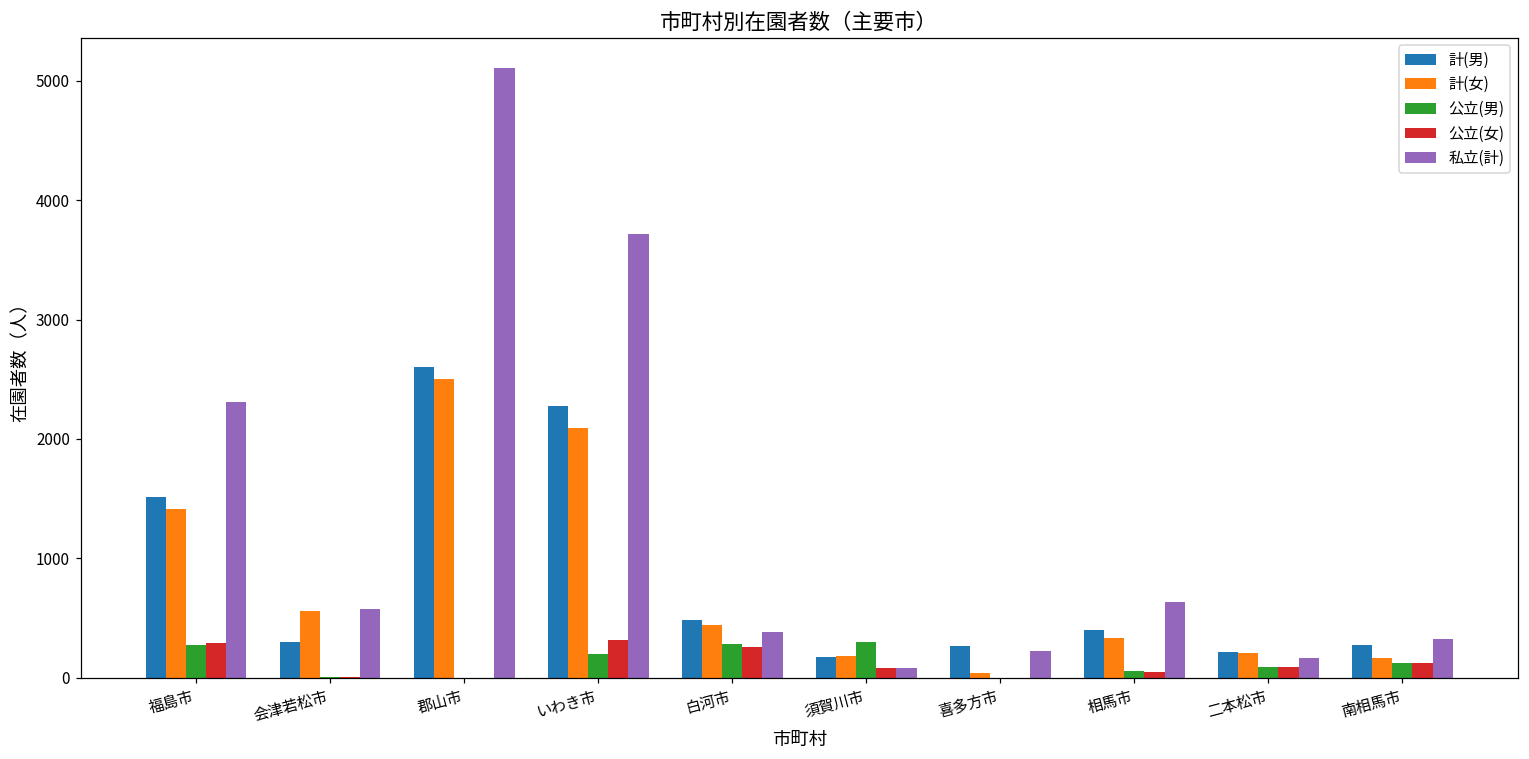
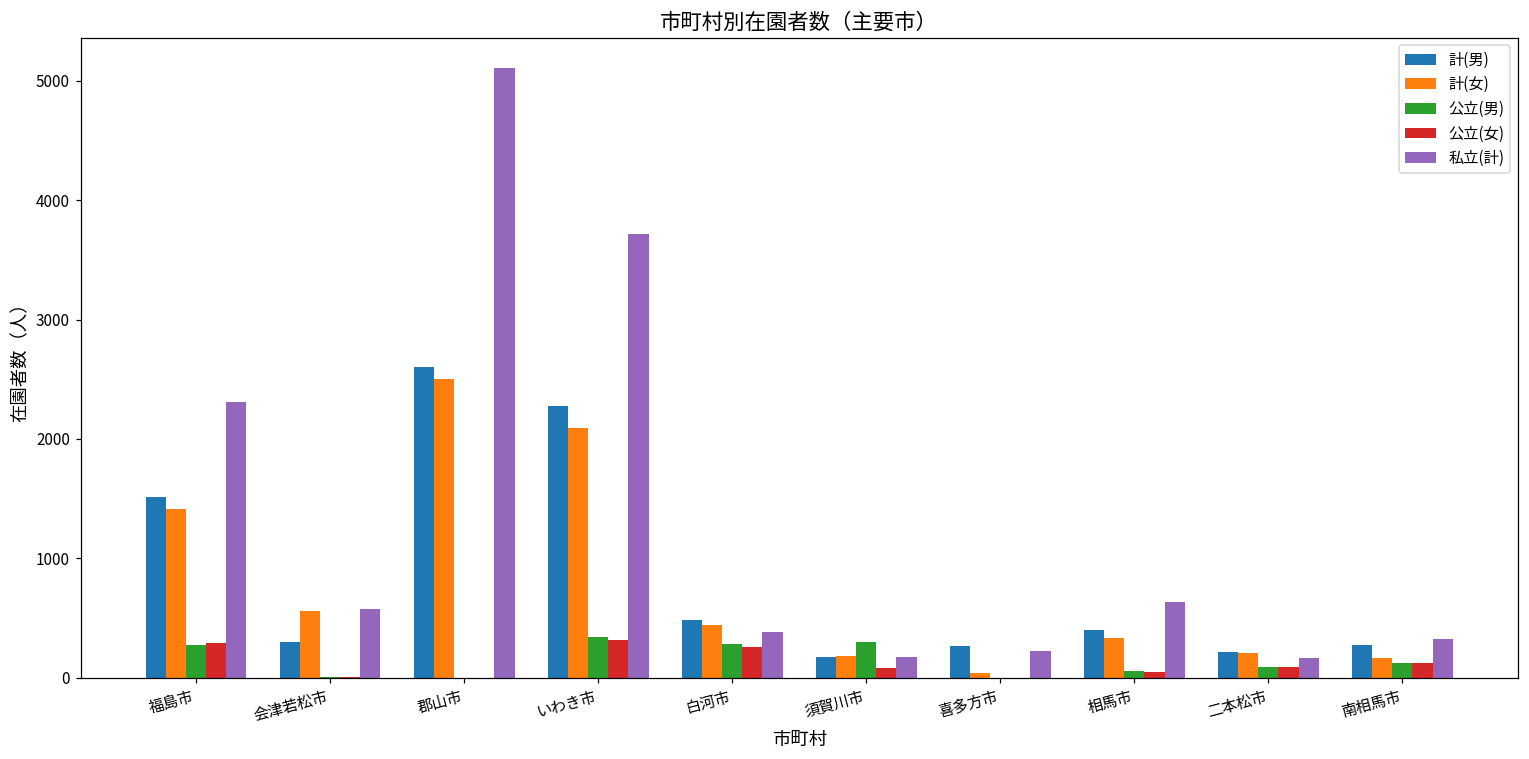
  {
    "計(男)": {
      "福島市": 1510,
      "会津若松市": 300,
      "郡山市": 2600,
      "いわき市": 2280,
      "白河市": 480,
      "須賀川市": 180,
      "喜多方市": 270,
      "相馬市": 400,
      "二本松市": 220,
      "南相馬市": 270
    },
    "計(女)": {
      "福島市": 1420,
      "会津若松市": 560,
      "郡山市": 2500,
      "いわき市": 2100,
      "白河市": 440,
      "須賀川市": 180,
      "喜多方市": 40,
      "相馬市": 340,
      "二本松市": 210,
      "南相馬市": 170
    },
    "公立(男)": {
      "福島市": 280,
      "郡山市": 0,
-     "いわき市": 200,
+     "いわき市": 340,
      "白河市": 290,
      "須賀川市": 300,
      "喜多方市": 0,
      "相馬市": 60,
      "二本松市": 90,
      "南相馬市": 120
    },
    "公立(女)": {
      "福島市": 290,
      "郡山市": 0,
      "いわき市": 320,
      "白河市": 260,
      "須賀川市": 90,
      "喜多方市": 0,
      "相馬市": 50,
      "二本松市": 100,
      "南相馬市": 130
    },
    "私立(計)": {
      "福島市": 2310,
      "会津若松市": 580,
      "郡山市": 5100,
      "いわき市": 3720,
      "白河市": 390,
-     "須賀川市": 80,
+     "須賀川市": 170,
      "喜多方市": 220,
      "相馬市": 630,
      "二本松市": 170,
      "南相馬市": 320
    }
  }
